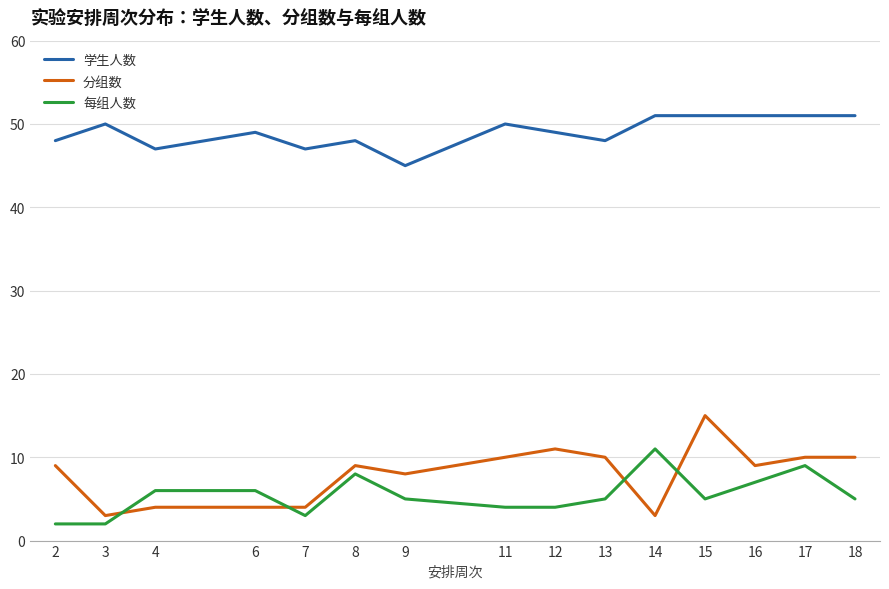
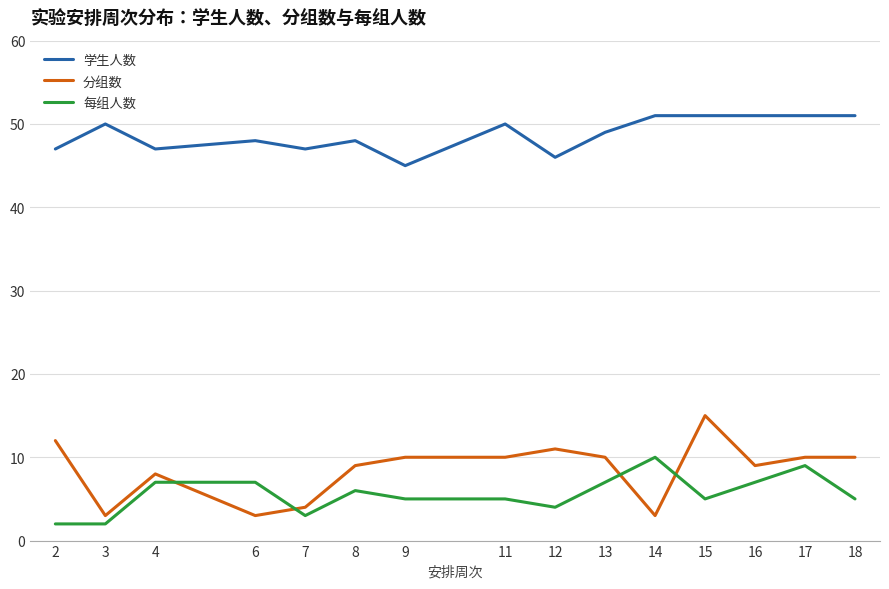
  {
    "学生人数": {
-     "2": 48,
+     "2": 47,
      "3": 50,
      "4": 47,
-     "6": 49,
+     "6": 48,
      "7": 47,
      "8": 48,
      "9": 45,
      "11": 50,
-     "12": 49,
-     "13": 48,
+     "12": 46,
+     "13": 49,
      "14": 51,
      "15": 51,
      "16": 51,
      "17": 51,
      "18": 51
    },
    "分组数": {
-     "2": 9,
+     "2": 12,
      "3": 3,
-     "4": 4,
-     "6": 4,
+     "4": 8,
+     "6": 3,
      "7": 4,
      "8": 9,
-     "9": 8,
+     "9": 10,
      "11": 10,
      "12": 11,
      "13": 10,
      "14": 3,
      "15": 15,
      "16": 9,
      "17": 10,
      "18": 10
    },
    "每组人数": {
      "2": 2,
      "3": 2,
-     "4": 6,
-     "6": 6,
+     "4": 7,
+     "6": 7,
      "7": 3,
-     "8": 8,
+     "8": 6,
      "9": 5,
-     "11": 4,
+     "11": 5,
      "12": 4,
-     "13": 5,
-     "14": 11,
+     "13": 7,
+     "14": 10,
      "15": 5,
      "16": 7,
      "17": 9,
      "18": 5
    }
  }
